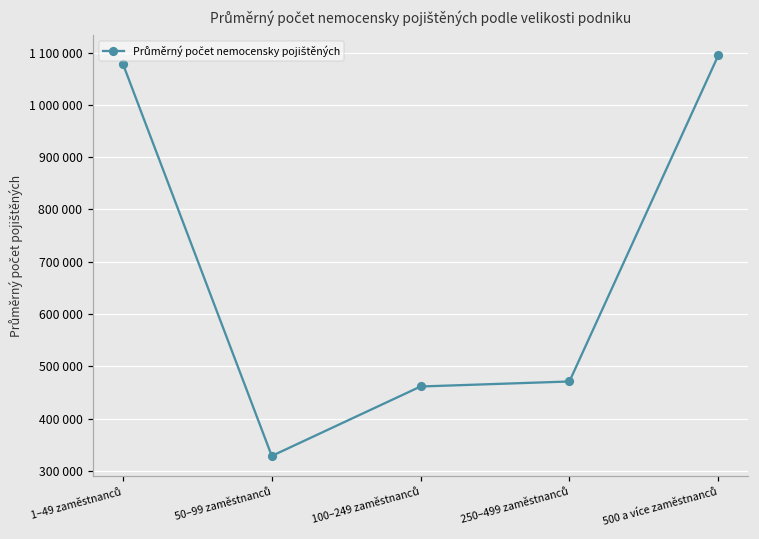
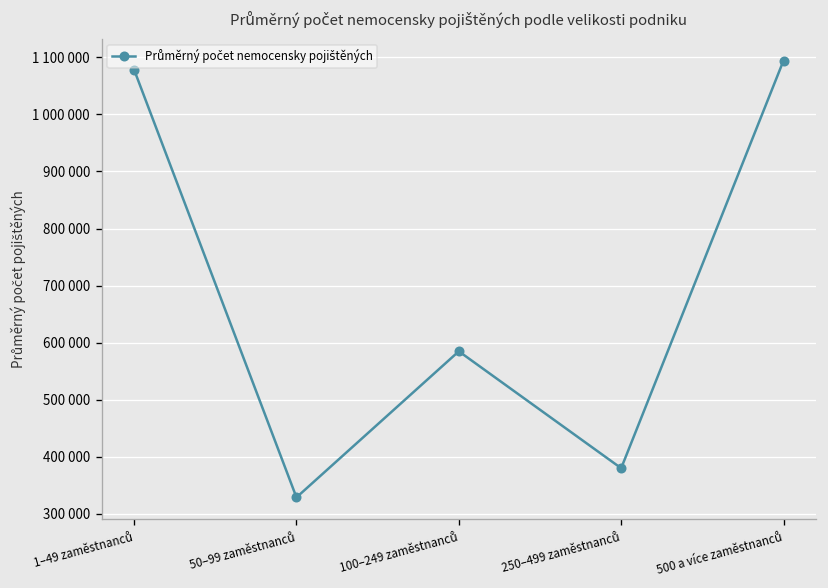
  {
    "1–49 zaměstnanců": 1080000,
    "50–99 zaměstnanců": 330000,
-   "100–249 zaměstnanců": 460000,
-   "250–499 zaměstnanců": 470000,
+   "100–249 zaměstnanců": 580000,
+   "250–499 zaměstnanců": 380000,
    "500 a více zaměstnanců": 1090000
  }
